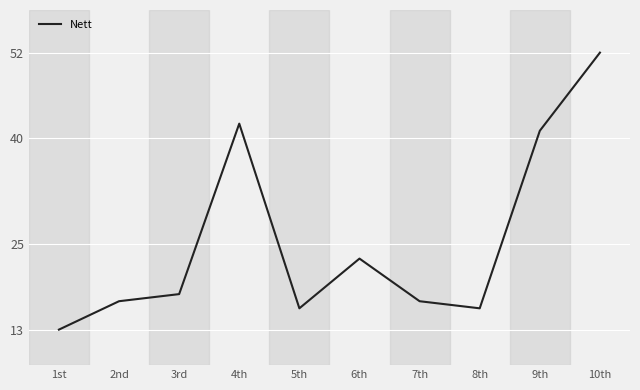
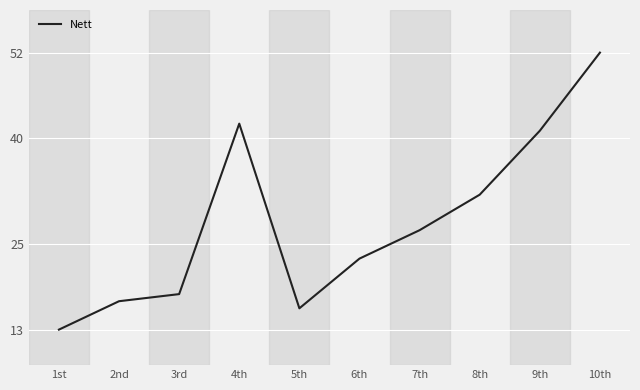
  {
    "1st": 13,
    "2nd": 17,
    "3rd": 18,
    "4th": 42,
    "5th": 16,
    "6th": 23,
-   "7th": 17,
-   "8th": 16,
+   "7th": 27,
+   "8th": 32,
    "9th": 41,
    "10th": 52
  }
